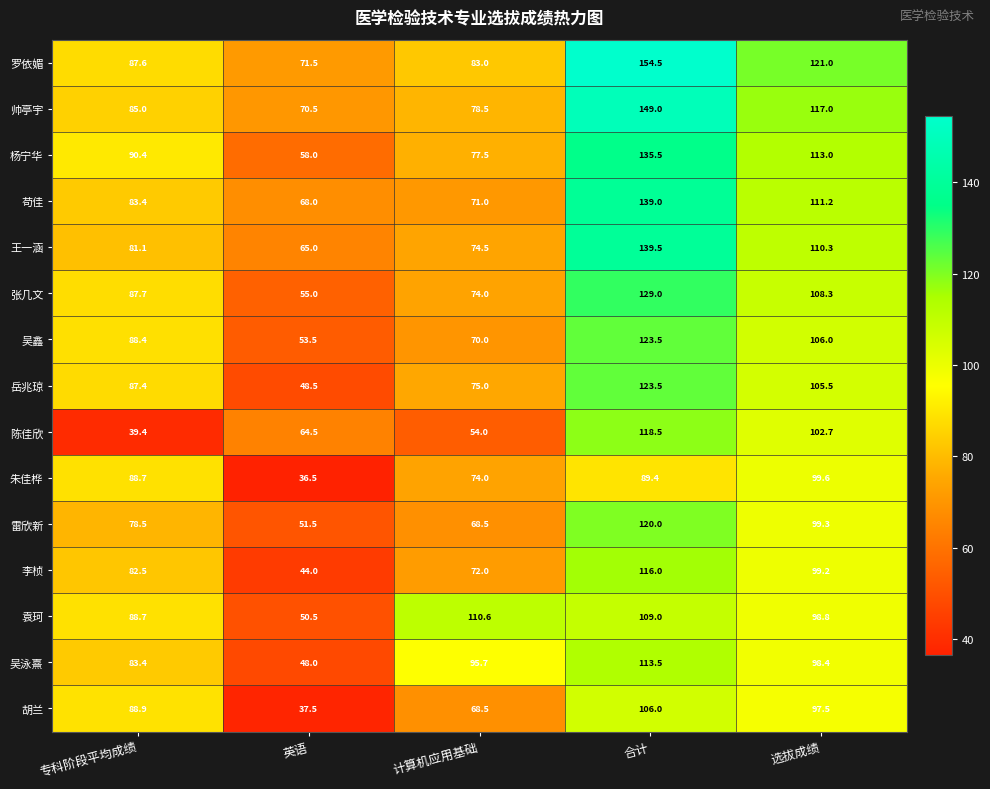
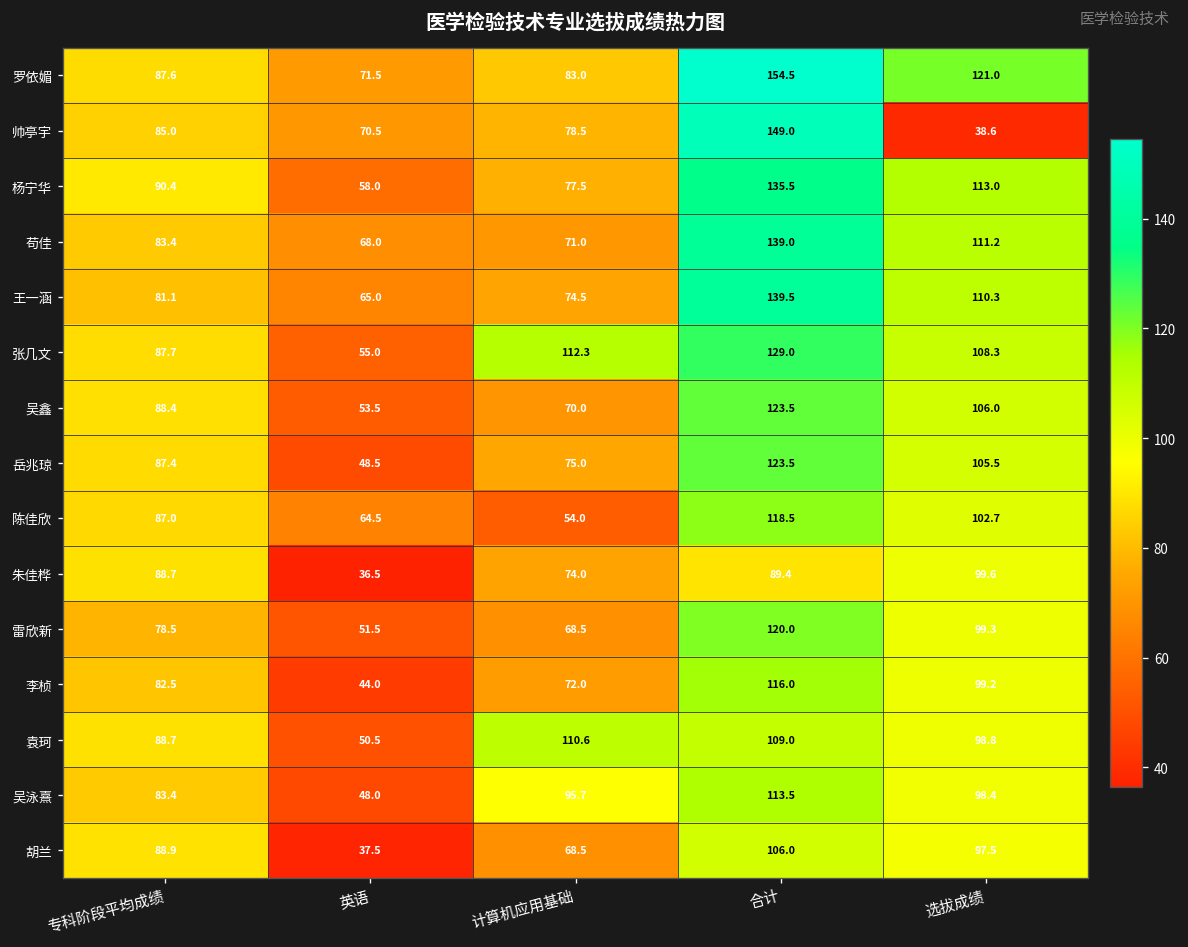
  {
    "罗依媚": {
      "专科阶段平均成绩": 87.6,
      "英语": 71.5,
      "计算机应用基础": 83.0,
      "合计": 154.5,
      "选拔成绩": 121.0
    },
    "帅亭宇": {
      "专科阶段平均成绩": 85.0,
      "英语": 70.5,
      "计算机应用基础": 78.5,
      "合计": 149.0,
-     "选拔成绩": 117.0
+     "选拔成绩": 38.6
    },
    "杨宁华": {
      "专科阶段平均成绩": 90.4,
      "英语": 58.0,
      "计算机应用基础": 77.5,
      "合计": 135.5,
      "选拔成绩": 113.0
    },
    "苟佳": {
      "专科阶段平均成绩": 83.4,
      "英语": 68.0,
      "计算机应用基础": 71.0,
      "合计": 139.0,
      "选拔成绩": 111.2
    },
    "王一涵": {
      "专科阶段平均成绩": 81.1,
      "英语": 65.0,
      "计算机应用基础": 74.5,
      "合计": 139.5,
      "选拔成绩": 110.3
    },
    "张几文": {
      "专科阶段平均成绩": 87.7,
      "英语": 55.0,
-     "计算机应用基础": 74.0,
+     "计算机应用基础": 112.3,
      "合计": 129.0,
      "选拔成绩": 108.3
    },
    "吴鑫": {
      "专科阶段平均成绩": 88.4,
      "英语": 53.5,
      "计算机应用基础": 70.0,
      "合计": 123.5,
      "选拔成绩": 106.0
    },
    "岳兆琼": {
      "专科阶段平均成绩": 87.4,
      "英语": 48.5,
      "计算机应用基础": 75.0,
      "合计": 123.5,
      "选拔成绩": 105.5
    },
    "陈佳欣": {
-     "专科阶段平均成绩": 39.4,
+     "专科阶段平均成绩": 87.0,
      "英语": 64.5,
      "计算机应用基础": 54.0,
      "合计": 118.5,
      "选拔成绩": 102.7
    },
    "朱佳桦": {
      "专科阶段平均成绩": 88.7,
      "英语": 36.5,
      "计算机应用基础": 74.0,
      "合计": 89.4,
      "选拔成绩": 99.6
    },
    "雷欣新": {
      "专科阶段平均成绩": 78.5,
      "英语": 51.5,
      "计算机应用基础": 68.5,
      "合计": 120.0,
      "选拔成绩": 99.3
    },
    "李桢": {
      "专科阶段平均成绩": 82.5,
      "英语": 44.0,
      "计算机应用基础": 72.0,
      "合计": 116.0,
      "选拔成绩": 99.2
    },
    "袁珂": {
      "专科阶段平均成绩": 88.7,
      "英语": 50.5,
      "计算机应用基础": 110.6,
      "合计": 109.0,
      "选拔成绩": 98.8
    },
    "吴泳熹": {
      "专科阶段平均成绩": 83.4,
      "英语": 48.0,
      "计算机应用基础": 95.7,
      "合计": 113.5,
      "选拔成绩": 98.4
    },
    "胡兰": {
      "专科阶段平均成绩": 88.9,
      "英语": 37.5,
      "计算机应用基础": 68.5,
      "合计": 106.0,
      "选拔成绩": 97.5
    }
  }
